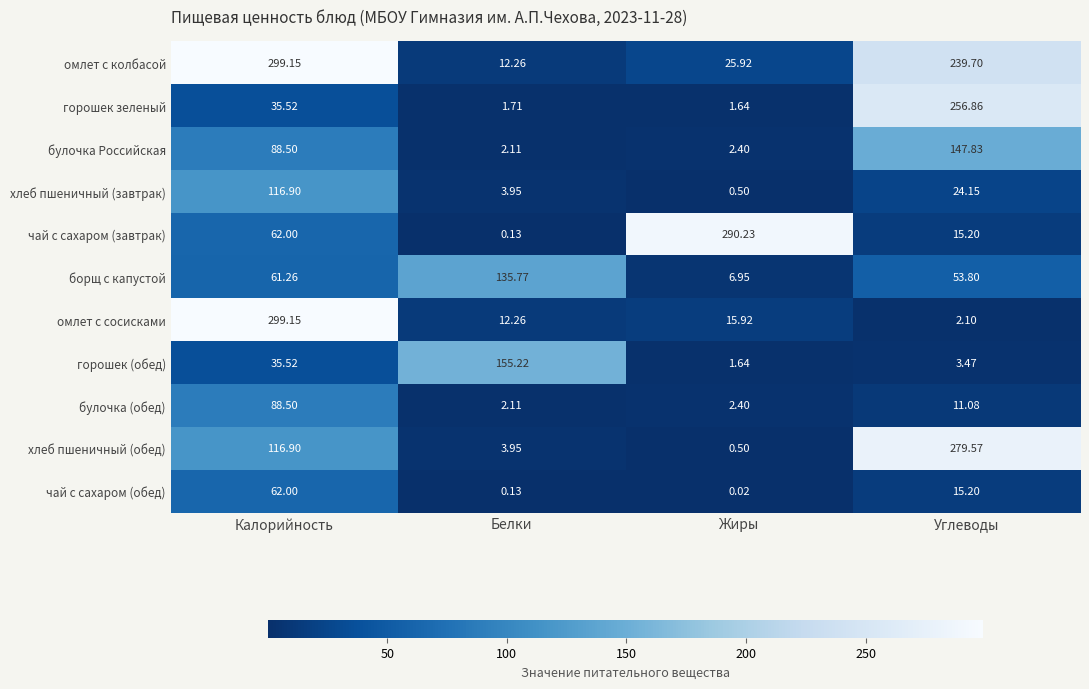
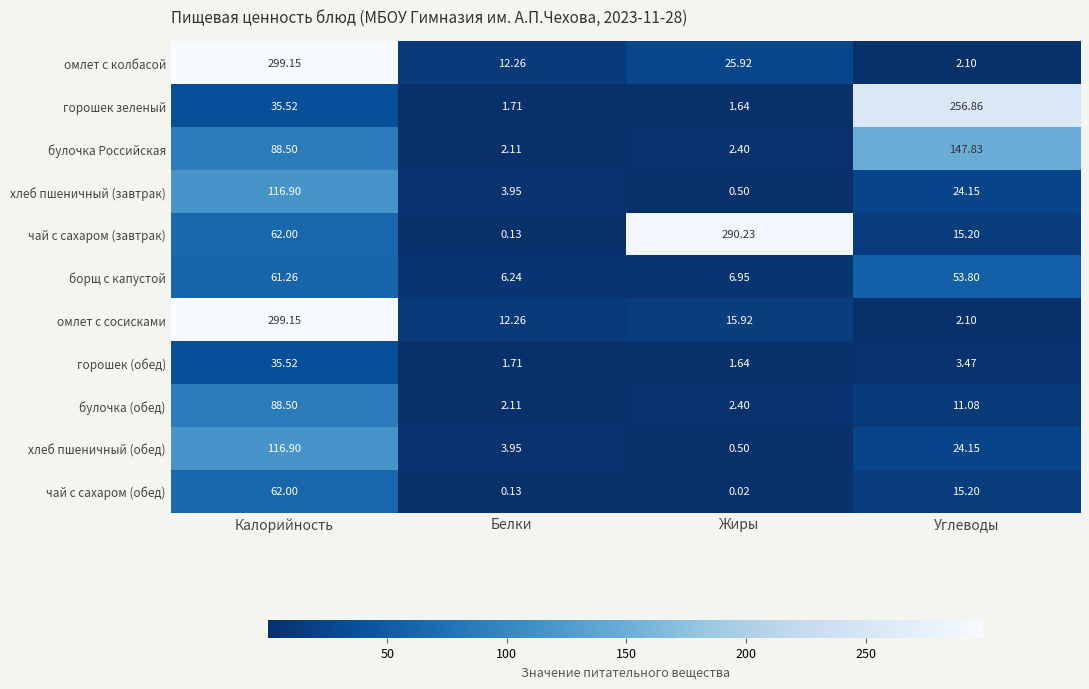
  {
    "омлет с колбасой": {
      "Калорийность": 299.15,
      "Белки": 12.26,
      "Жиры": 25.92,
-     "Углеводы": 239.70
+     "Углеводы": 2.10
    },
    "горошек зеленый": {
      "Калорийность": 35.52,
      "Белки": 1.71,
      "Жиры": 1.64,
      "Углеводы": 256.86
    },
    "булочка Российская": {
      "Калорийность": 88.50,
      "Белки": 2.11,
      "Жиры": 2.40,
      "Углеводы": 147.83
    },
    "хлеб пшеничный (завтрак)": {
      "Калорийность": 116.90,
      "Белки": 3.95,
      "Жиры": 0.50,
      "Углеводы": 24.15
    },
    "чай с сахаром (завтрак)": {
      "Калорийность": 62.00,
      "Белки": 0.13,
      "Жиры": 290.23,
      "Углеводы": 15.20
    },
    "борщ с капустой": {
      "Калорийность": 61.26,
-     "Белки": 135.77,
+     "Белки": 6.24,
      "Жиры": 6.95,
      "Углеводы": 53.80
    },
    "омлет с сосисками": {
      "Калорийность": 299.15,
      "Белки": 12.26,
      "Жиры": 15.92,
      "Углеводы": 2.10
    },
    "горошек (обед)": {
      "Калорийность": 35.52,
-     "Белки": 155.22,
+     "Белки": 1.71,
      "Жиры": 1.64,
      "Углеводы": 3.47
    },
    "булочка (обед)": {
      "Калорийность": 88.50,
      "Белки": 2.11,
      "Жиры": 2.40,
      "Углеводы": 11.08
    },
    "хлеб пшеничный (обед)": {
      "Калорийность": 116.90,
      "Белки": 3.95,
      "Жиры": 0.50,
-     "Углеводы": 279.57
+     "Углеводы": 24.15
    },
    "чай с сахаром (обед)": {
      "Калорийность": 62.00,
      "Белки": 0.13,
      "Жиры": 0.02,
      "Углеводы": 15.20
    }
  }
